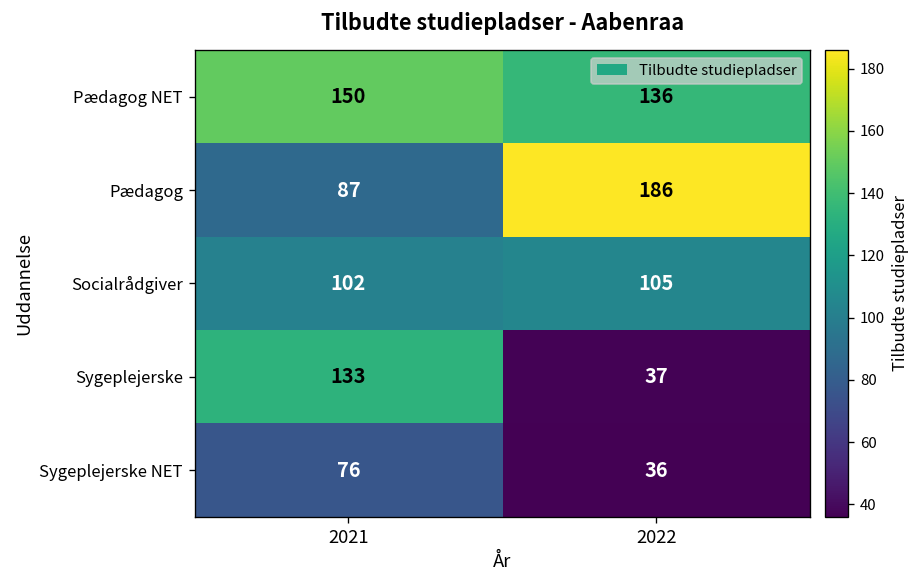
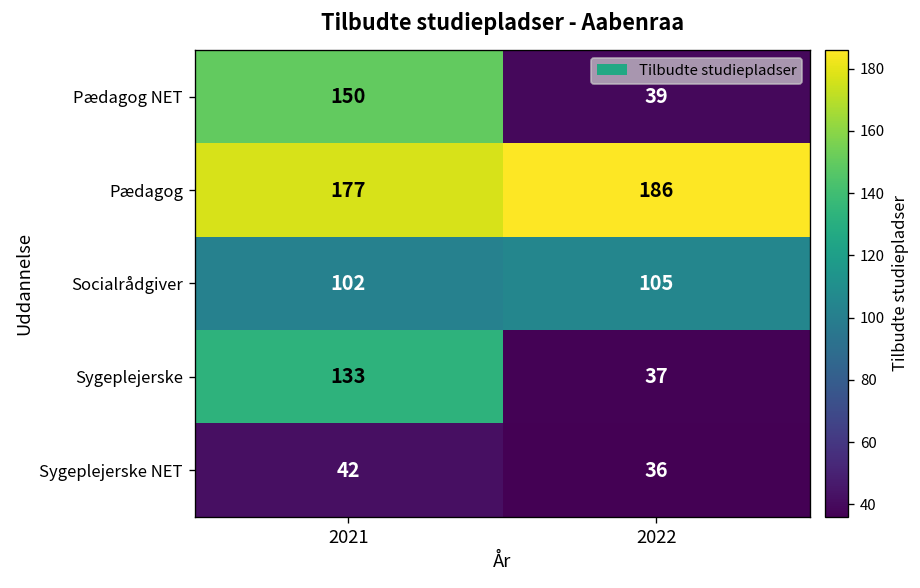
  {
    "Pædagog NET": {
      "2021": 150,
-     "2022": 136
+     "2022": 39
    },
    "Pædagog": {
-     "2021": 87,
+     "2021": 177,
      "2022": 186
    },
    "Socialrådgiver": {
      "2021": 102,
      "2022": 105
    },
    "Sygeplejerske": {
      "2021": 133,
      "2022": 37
    },
    "Sygeplejerske NET": {
-     "2021": 76,
+     "2021": 42,
      "2022": 36
    }
  }
